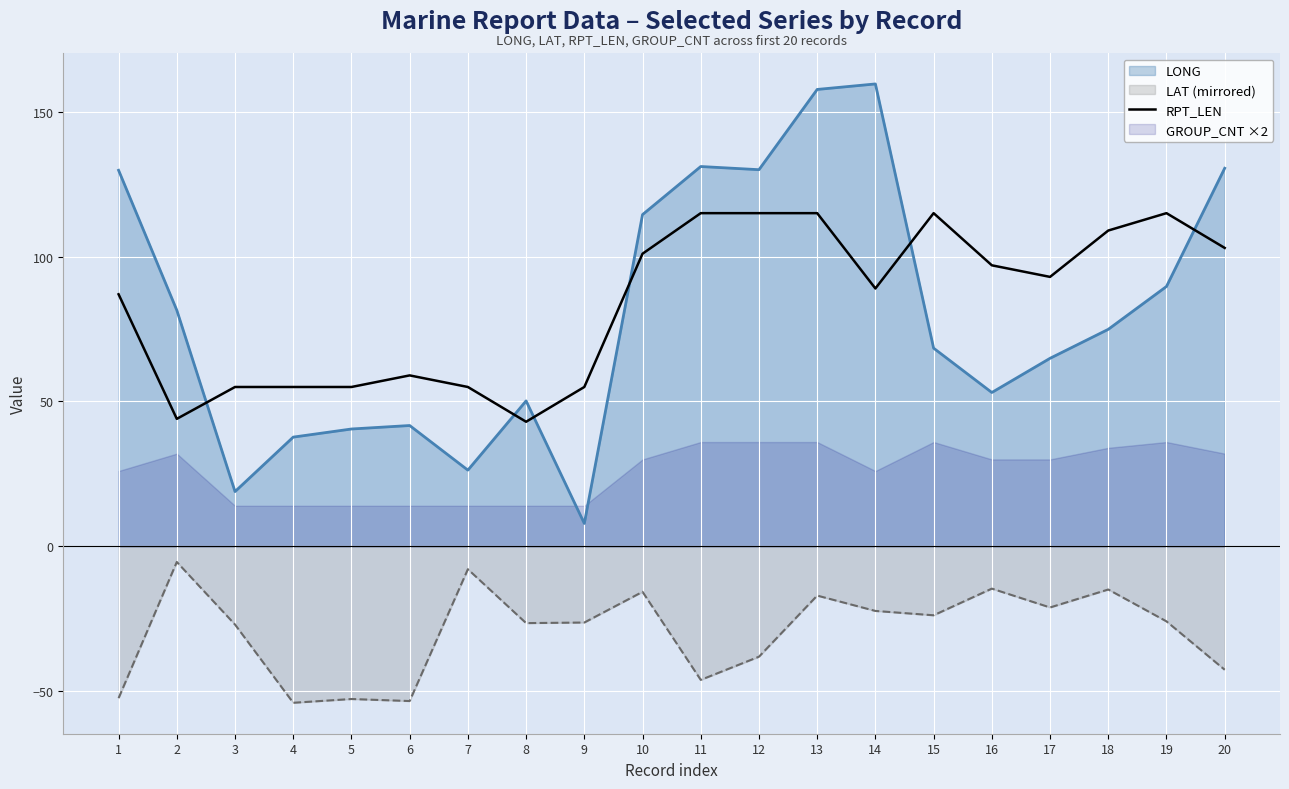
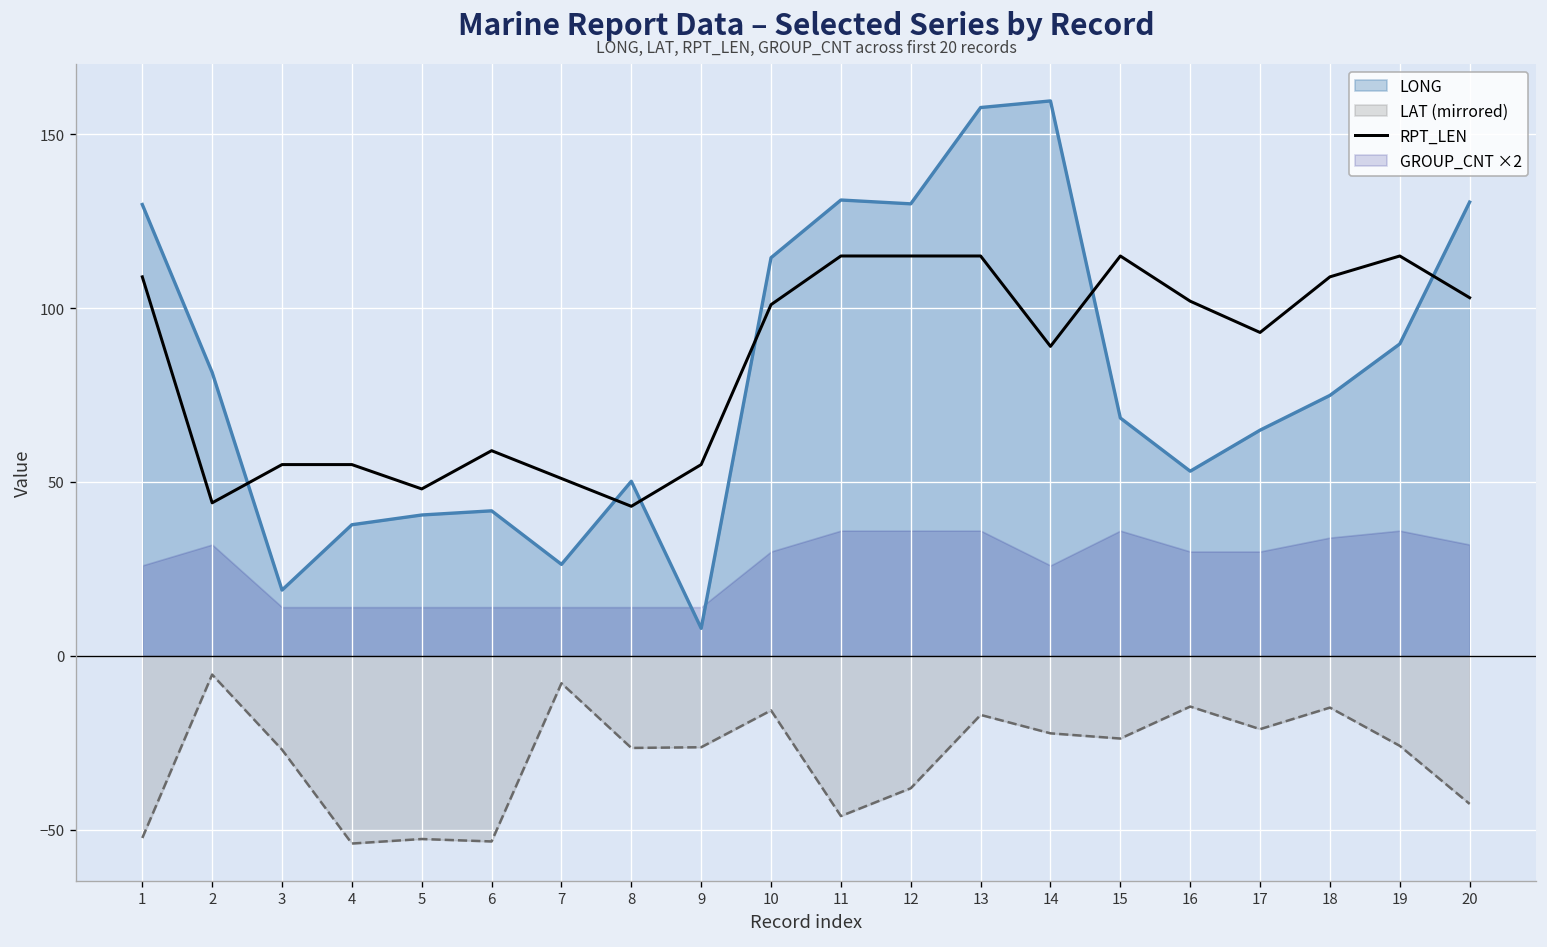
  {
    "RPT_LEN": {
-     "1": 87,
+     "1": 109,
      "2": 44,
      "3": 55,
      "4": 55,
-     "5": 55,
+     "5": 48,
      "6": 59,
-     "7": 55,
+     "7": 51,
      "8": 43,
      "9": 55,
      "10": 101,
      "11": 115,
      "12": 115,
      "13": 115,
      "14": 89,
      "15": 115,
-     "16": 97,
+     "16": 102,
      "17": 93,
      "18": 109,
      "19": 115,
      "20": 103
    }
  }
